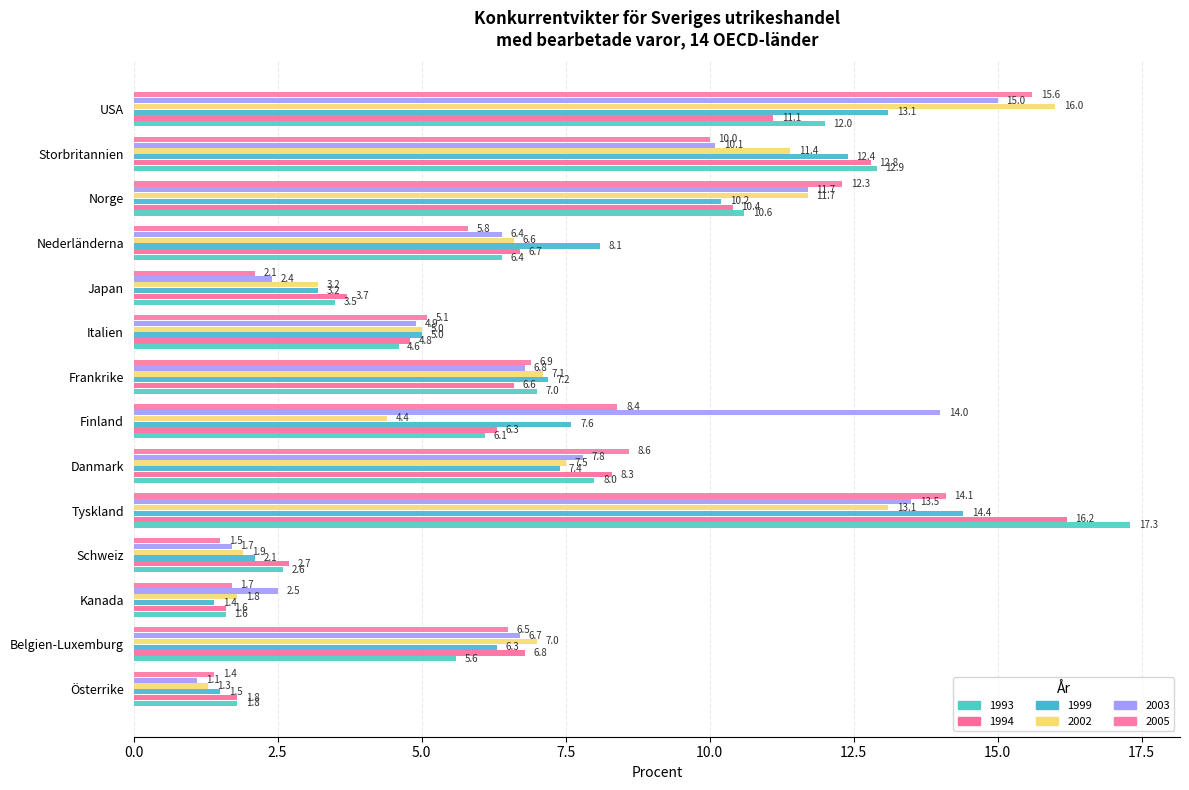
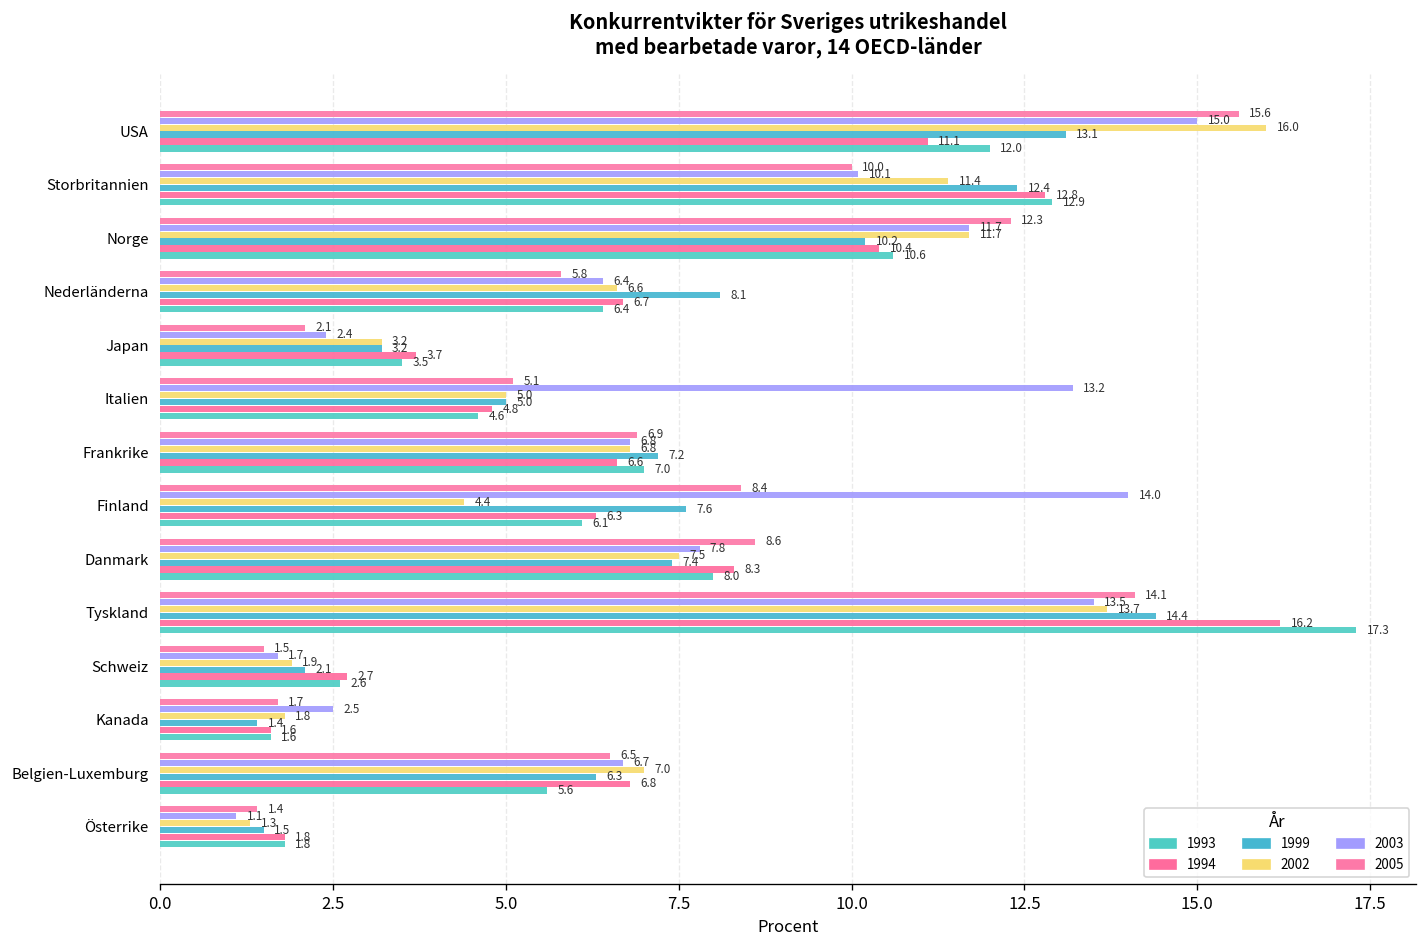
  {
    "2002": {
      "USA": 16.0,
      "Storbritannien": 11.4,
      "Nederländerna": 6.6,
-     "Frankrike": 7.1,
+     "Frankrike": 6.8,
      "Finland": 4.4,
-     "Tyskland": 13.1,
+     "Tyskland": 13.7,
      "Schweiz": 1.9,
      "Kanada": 1.8,
      "Belgien-Luxemburg": 7.0,
      "Österrike": 1.3
    },
    "2003": {
      "USA": 15.0,
      "Nederländerna": 6.4,
      "Japan": 2.4,
-     "Italien": 4.9,
+     "Italien": 13.2,
      "Finland": 14.0,
      "Danmark": 7.8,
      "Tyskland": 13.5,
      "Schweiz": 1.7,
      "Kanada": 2.5,
      "Belgien-Luxemburg": 6.7,
      "Österrike": 1.1
    }
  }
